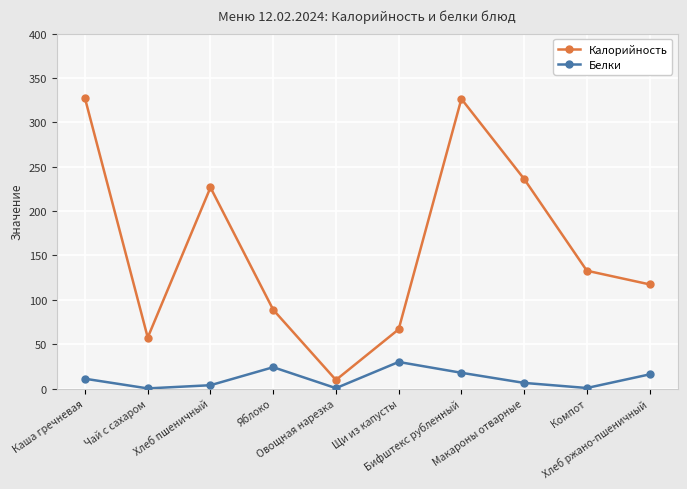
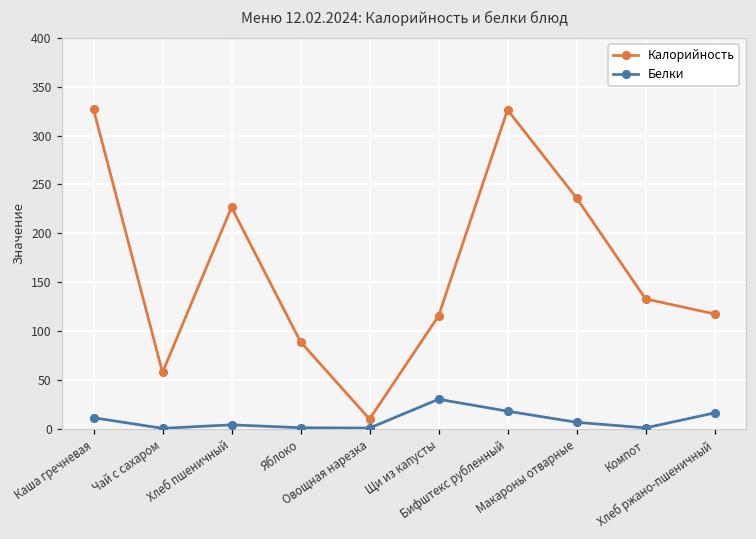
  {
    "Калорийность": {
      "Каша гречневая": 330,
      "Чай с сахаром": 60,
      "Хлеб пшеничный": 230,
      "Яблоко": 90,
      "Овощная нарезка": 10,
-     "Щи из капусты": 70,
+     "Щи из капусты": 120,
      "Бифштекс рубленный": 330,
      "Макароны отварные": 240,
      "Компот": 130,
      "Хлеб ржано-пшеничный": 120
    },
    "Белки": {
      "Каша гречневая": 10,
      "Чай с сахаром": 0,
      "Хлеб пшеничный": 0,
-     "Яблоко": 20,
+     "Яблоко": 0,
      "Овощная нарезка": 0,
      "Щи из капусты": 30,
      "Бифштекс рубленный": 20,
      "Макароны отварные": 10,
      "Компот": 0,
      "Хлеб ржано-пшеничный": 20
    }
  }
